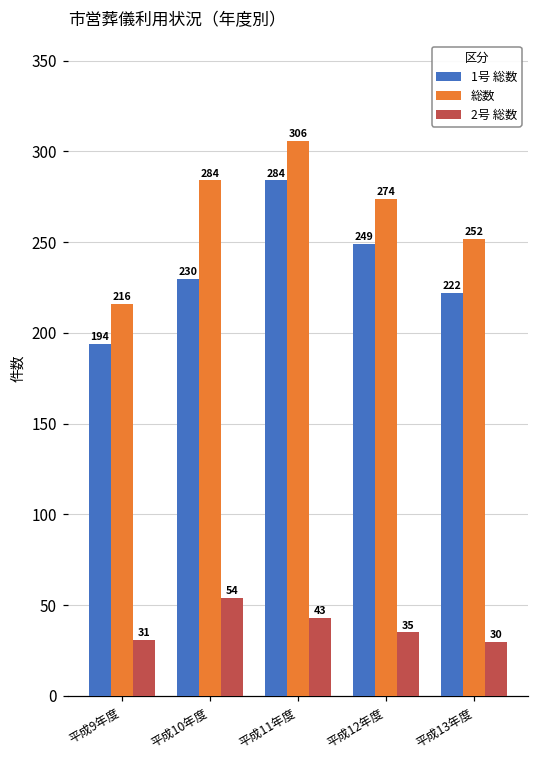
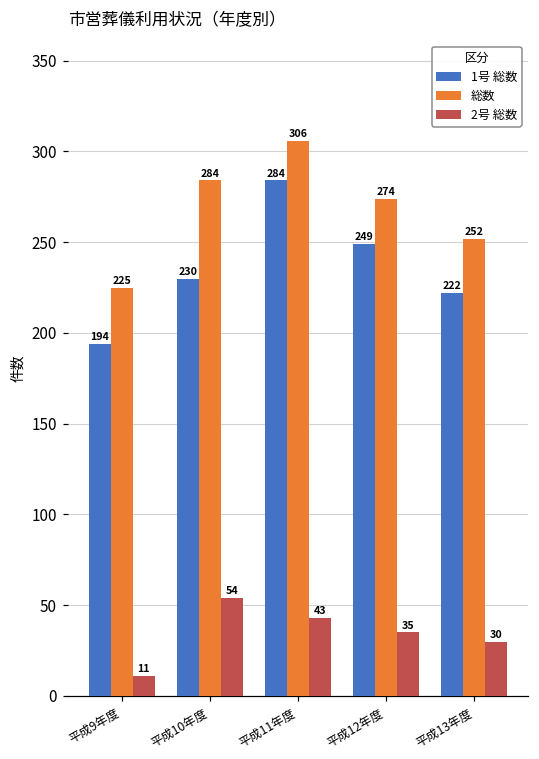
  {
    "1号 総数": {
      "平成9年度": 194,
      "平成10年度": 230,
      "平成11年度": 284,
      "平成12年度": 249,
      "平成13年度": 222
    },
    "総数": {
-     "平成9年度": 216,
+     "平成9年度": 225,
      "平成10年度": 284,
      "平成11年度": 306,
      "平成12年度": 274,
      "平成13年度": 252
    },
    "2号 総数": {
-     "平成9年度": 31,
+     "平成9年度": 11,
      "平成10年度": 54,
      "平成11年度": 43,
      "平成12年度": 35,
      "平成13年度": 30
    }
  }
